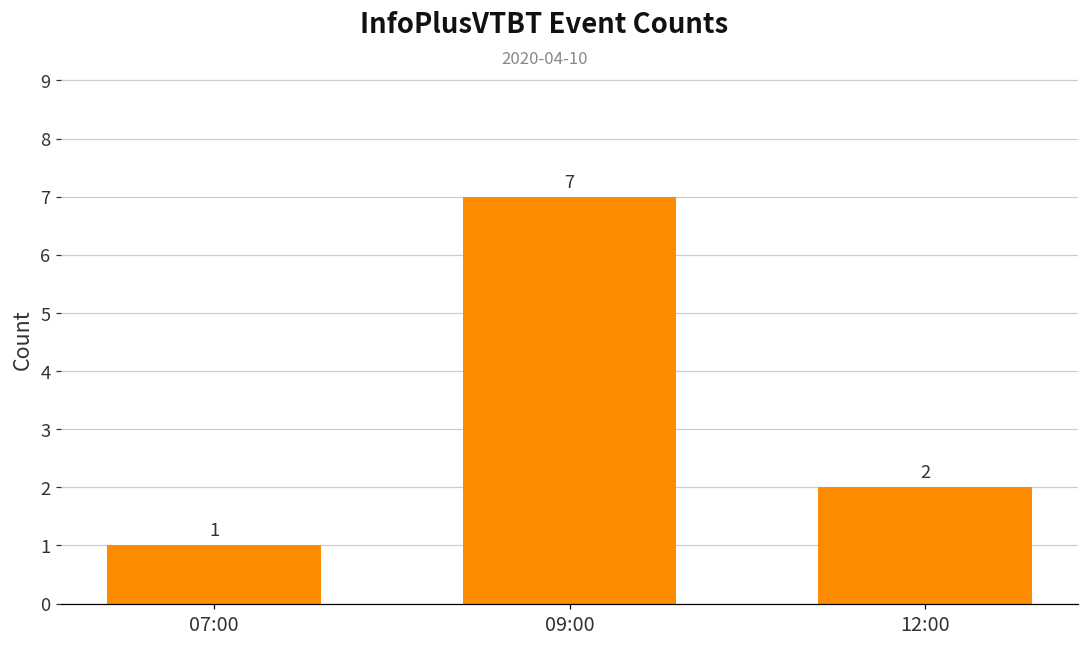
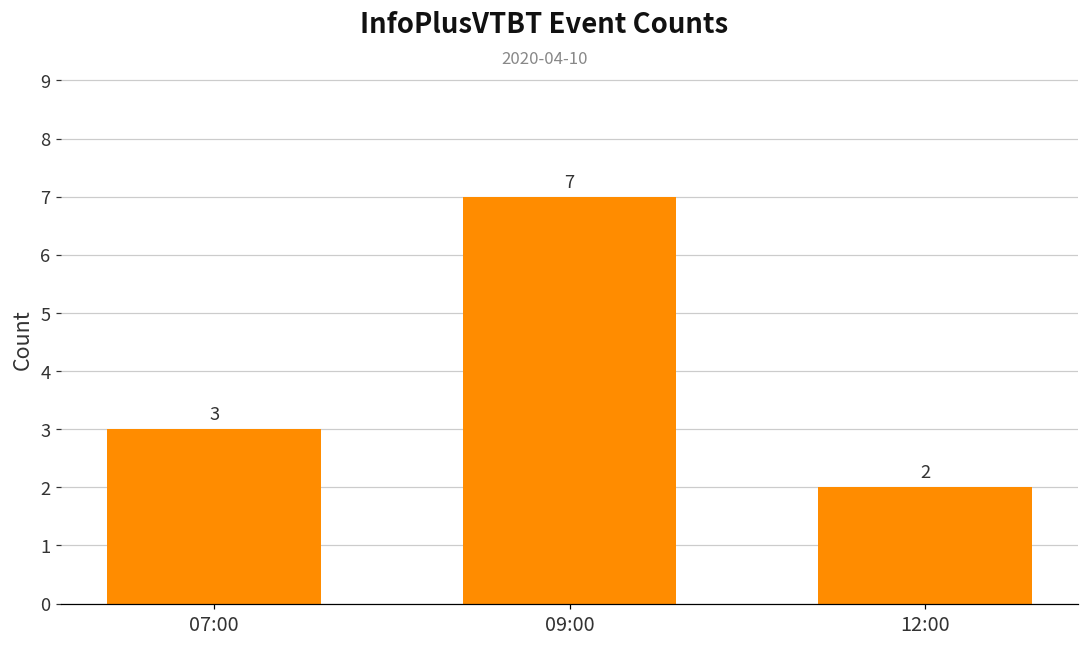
  {
-   "07:00": 1,
+   "07:00": 3,
    "09:00": 7,
    "12:00": 2
  }
